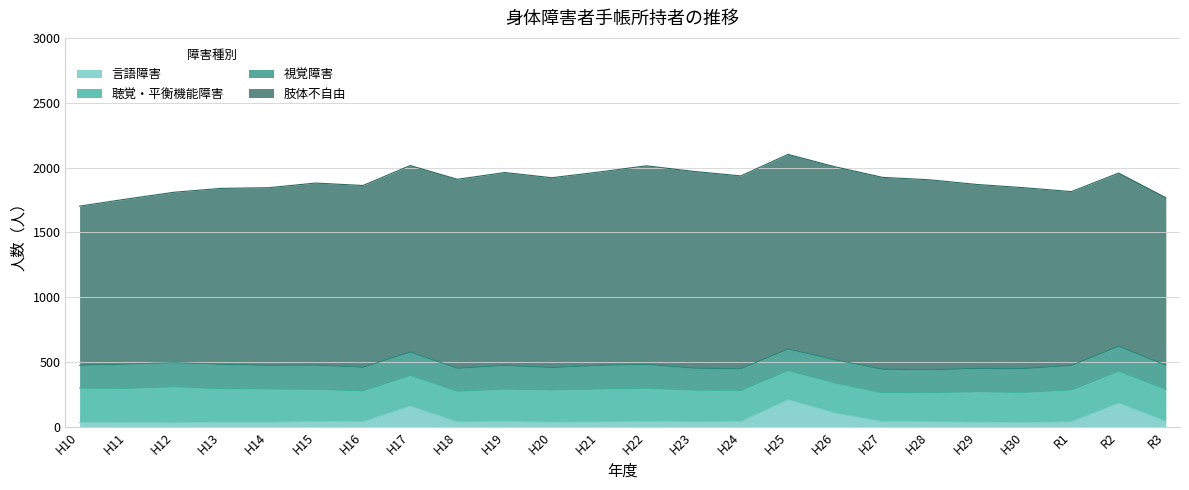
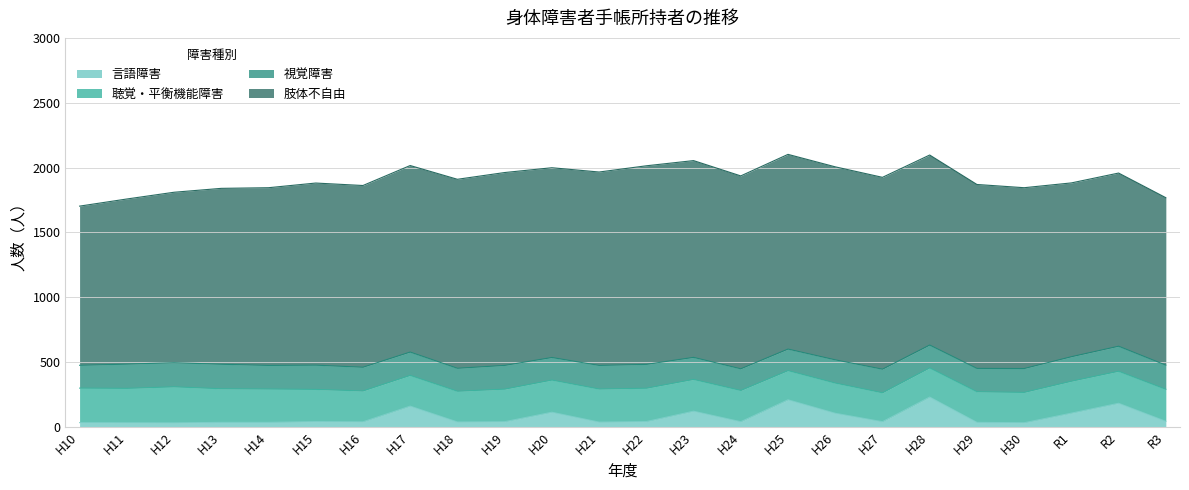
  {
    "言語障害": {
      "H10": 30,
      "H11": 30,
      "H12": 30,
      "H13": 40,
      "H14": 40,
      "H15": 40,
      "H16": 40,
      "H17": 160,
      "H18": 40,
      "H19": 40,
-     "H20": 40,
+     "H20": 110,
      "H21": 40,
      "H22": 40,
-     "H23": 40,
+     "H23": 120,
      "H24": 40,
      "H25": 210,
      "H26": 110,
      "H27": 40,
-     "H28": 40,
+     "H28": 230,
      "H29": 40,
      "H30": 30,
-     "R1": 40,
+     "R1": 110,
      "R2": 180,
      "R3": 40
    }
  }
